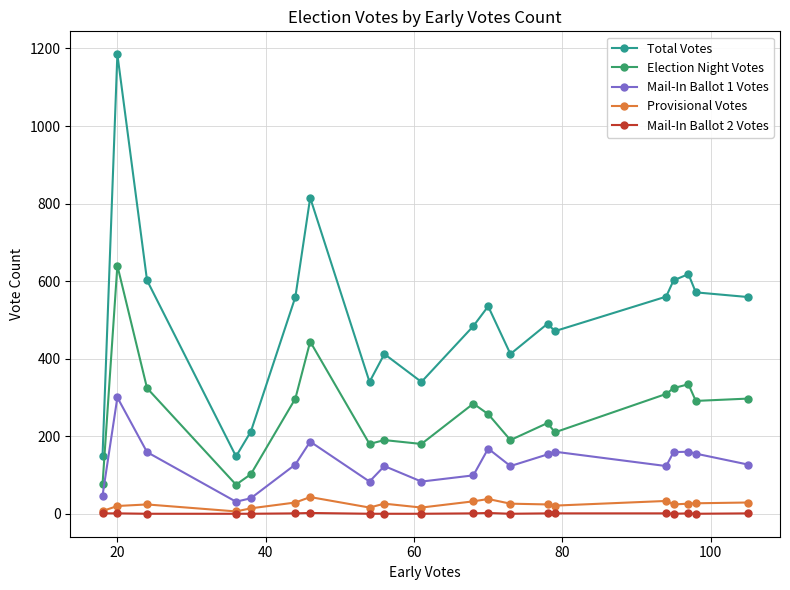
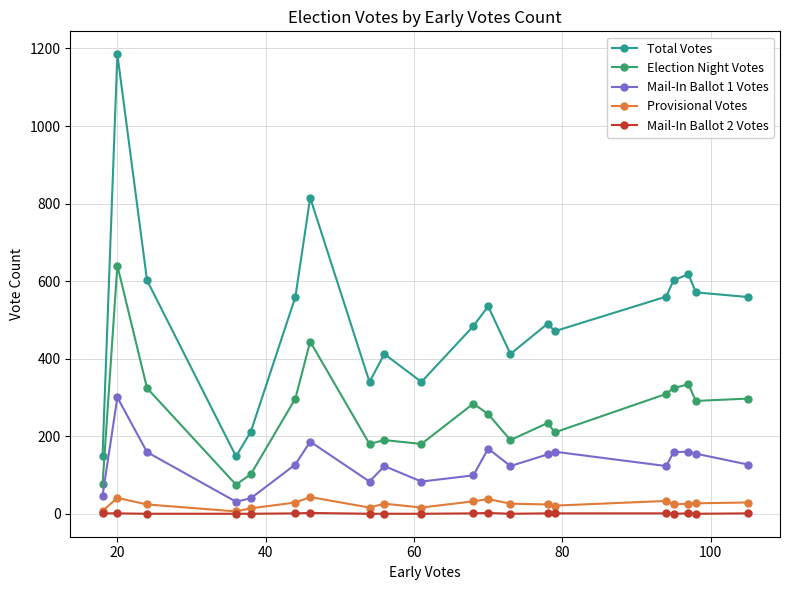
  {
    "Mail-In Ballot 1 Votes": {
      "20": 300
    },
    "Provisional Votes": {
-     "20": 20
+     "20": 40
    },
    "Mail-In Ballot 2 Votes": {
      "20": 0
    }
  }
